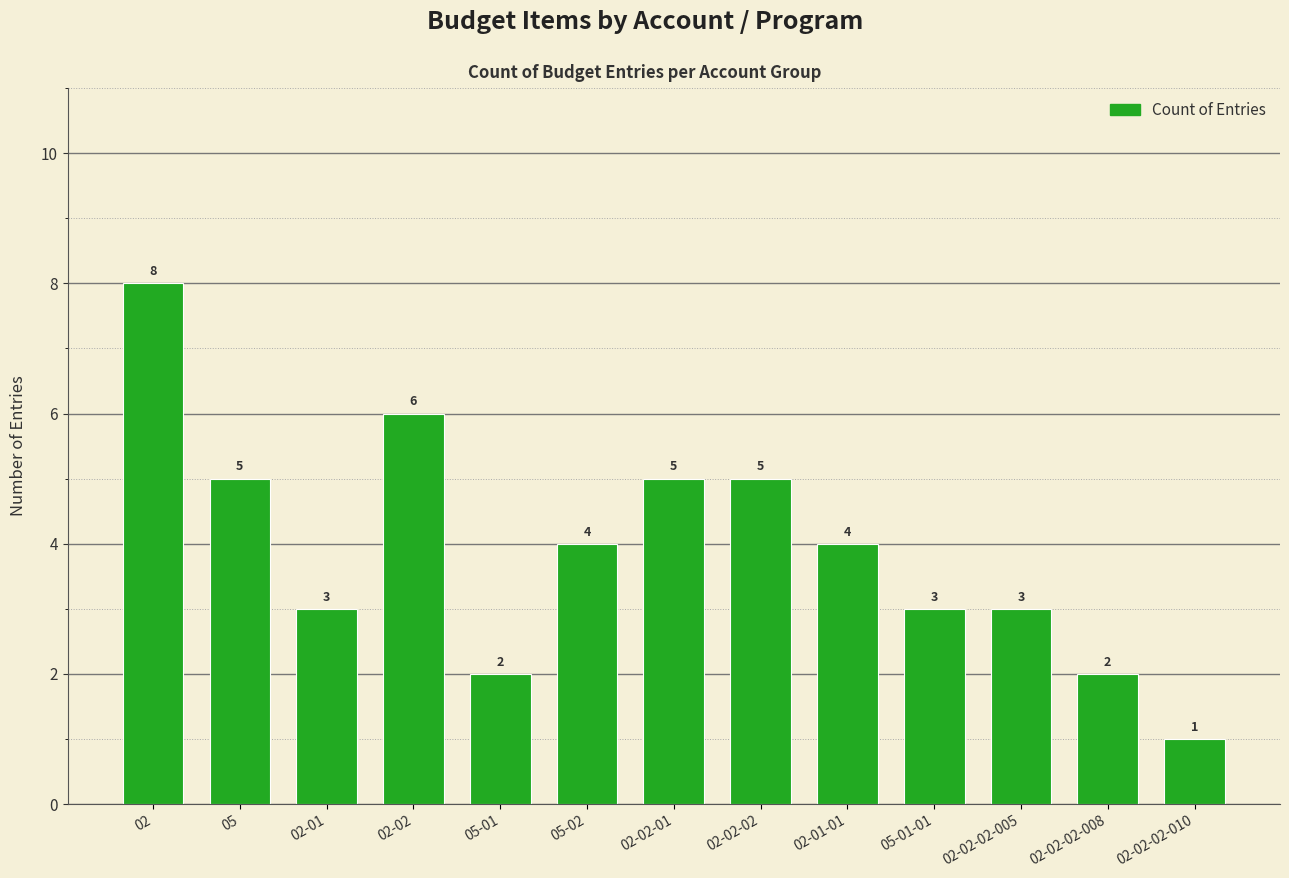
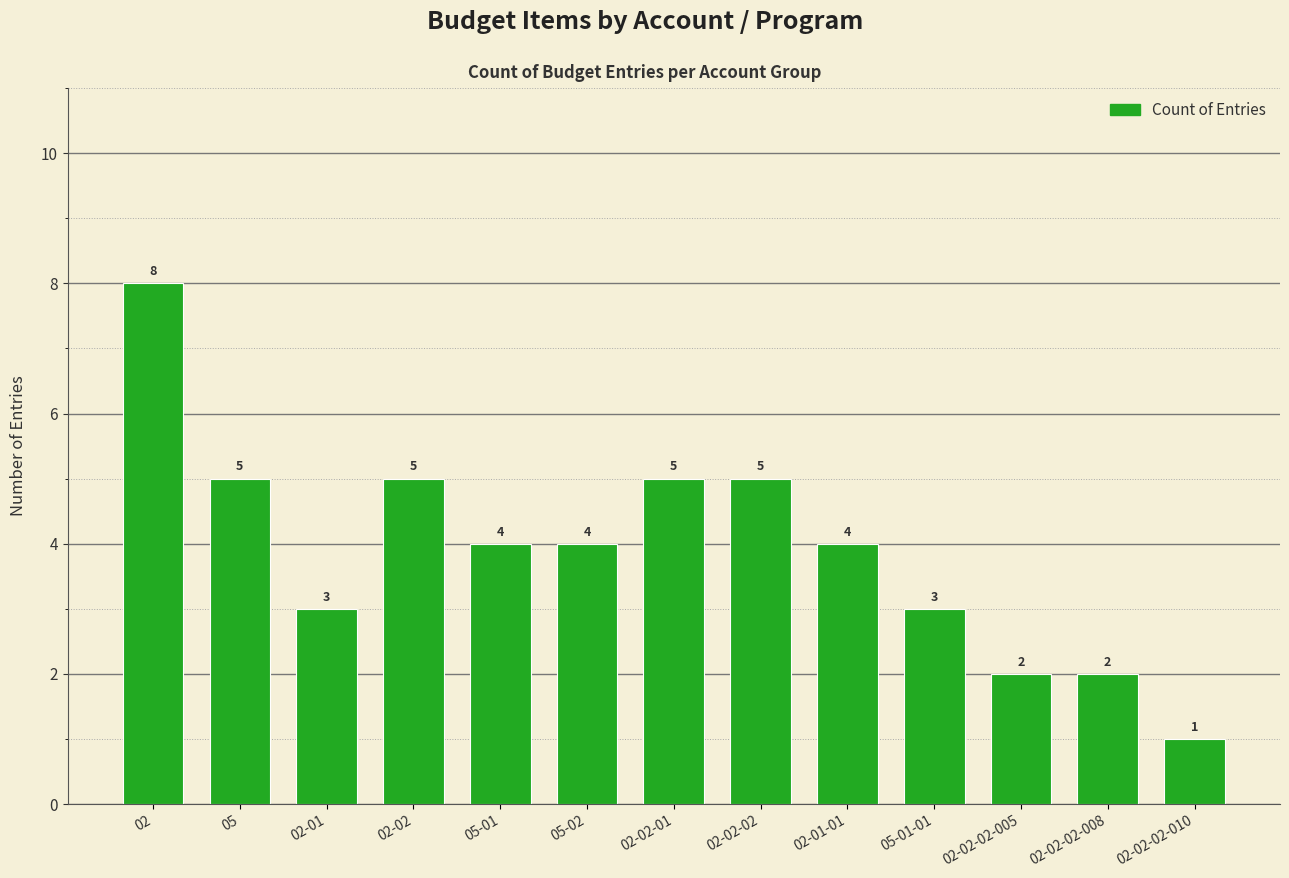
  {
    "02": 8,
    "05": 5,
    "02-01": 3,
-   "02-02": 6,
-   "05-01": 2,
+   "02-02": 5,
+   "05-01": 4,
    "05-02": 4,
    "02-02-01": 5,
    "02-02-02": 5,
    "02-01-01": 4,
    "05-01-01": 3,
-   "02-02-02-005": 3,
+   "02-02-02-005": 2,
    "02-02-02-008": 2,
    "02-02-02-010": 1
  }
